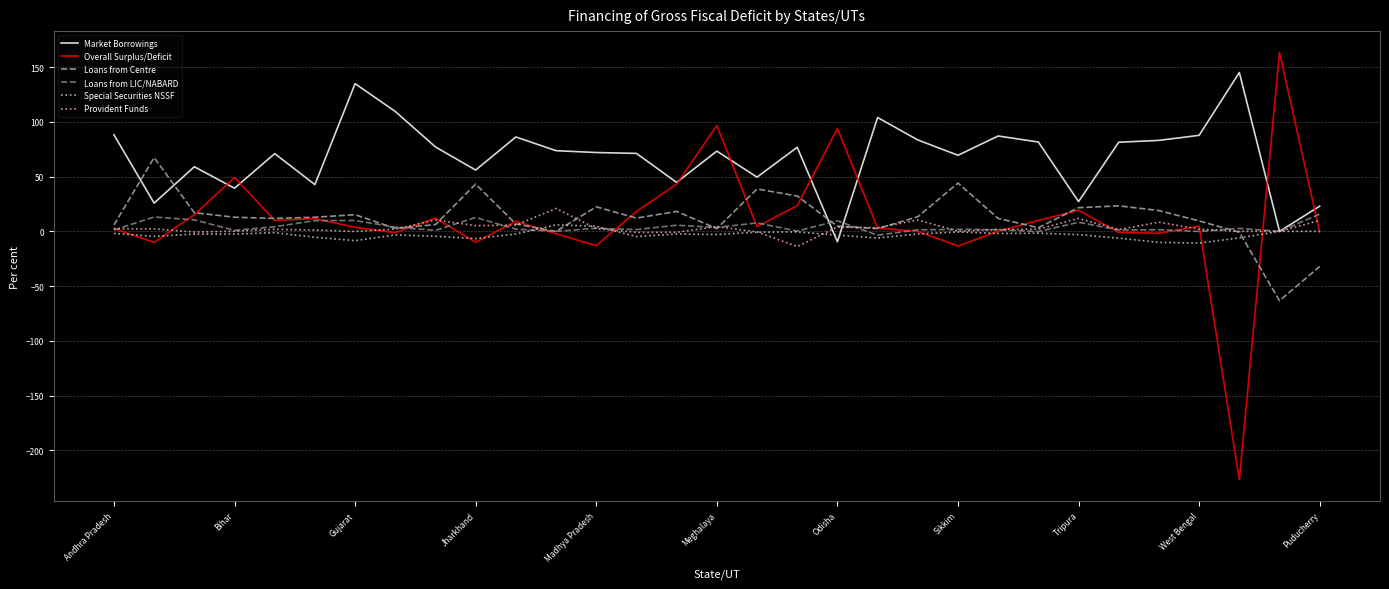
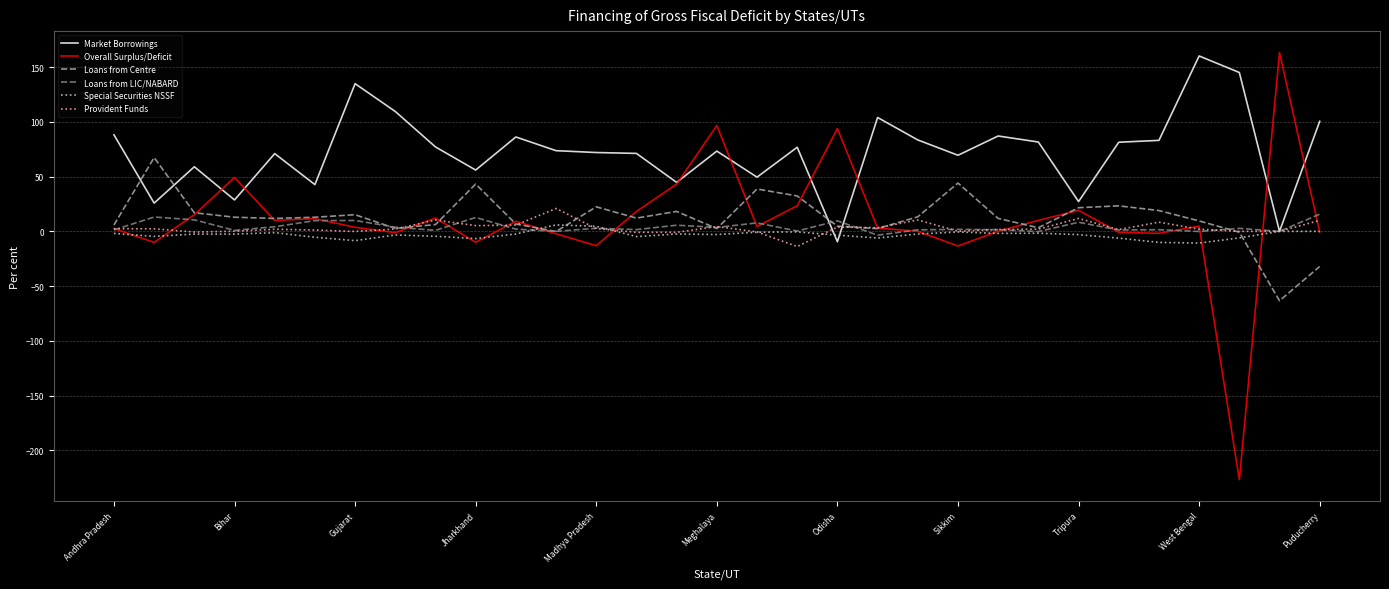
  {
    "Market Borrowings": {
      "Andhra Pradesh": 88,
-     "Bihar": 39,
+     "Bihar": 29,
      "Gujarat": 135,
      "Jharkhand": 56,
      "Madhya Pradesh": 72,
      "Meghalaya": 73,
      "Odisha": -10,
      "Sikkim": 70,
      "Tripura": 27,
-     "West Bengal": 88,
-     "Puducherry": 23
+     "West Bengal": 160,
+     "Puducherry": 101
    },
    "Overall Surplus/Deficit": {
      "Bihar": 49,
      "Gujarat": 4,
      "Jharkhand": -10,
      "Madhya Pradesh": -13,
      "Meghalaya": 97,
      "Odisha": 94,
      "Sikkim": -13,
      "Tripura": 19,
      "West Bengal": 5
    },
    "Provident Funds": {
      "Gujarat": 0,
      "Jharkhand": 5,
      "Tripura": 12,
      "Puducherry": 10
    }
  }
